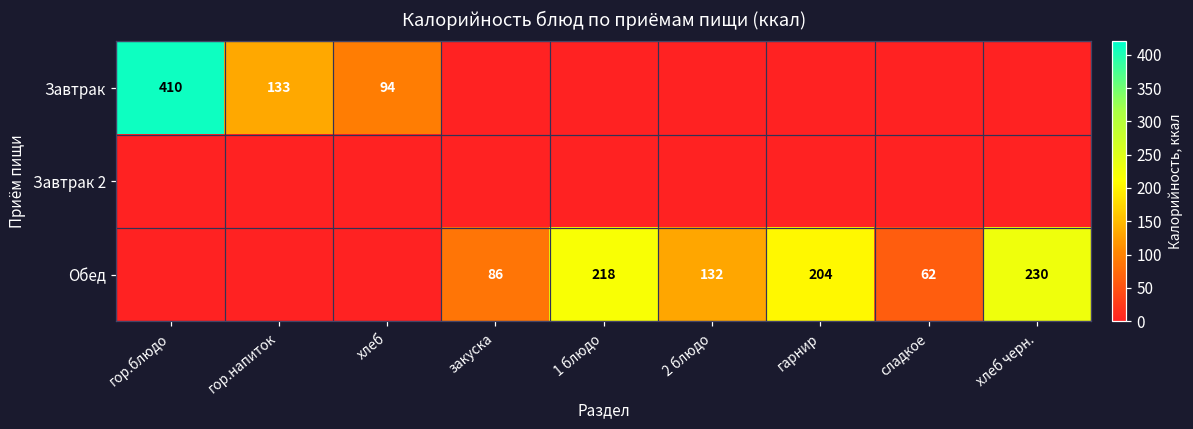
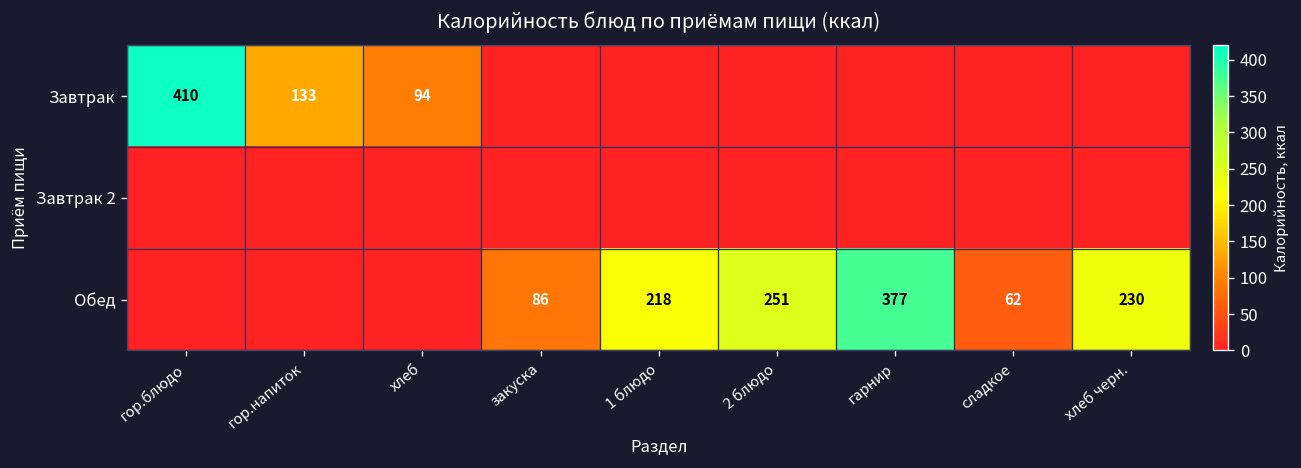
  {
    "Завтрак": {
      "гор.блюдо": 410,
      "гор.напиток": 133,
      "хлеб": 94
    },
    "Обед": {
      "закуска": 86,
      "1 блюдо": 218,
-     "2 блюдо": 132,
-     "гарнир": 204,
+     "2 блюдо": 251,
+     "гарнир": 377,
      "сладкое": 62,
      "хлеб черн.": 230
    }
  }
